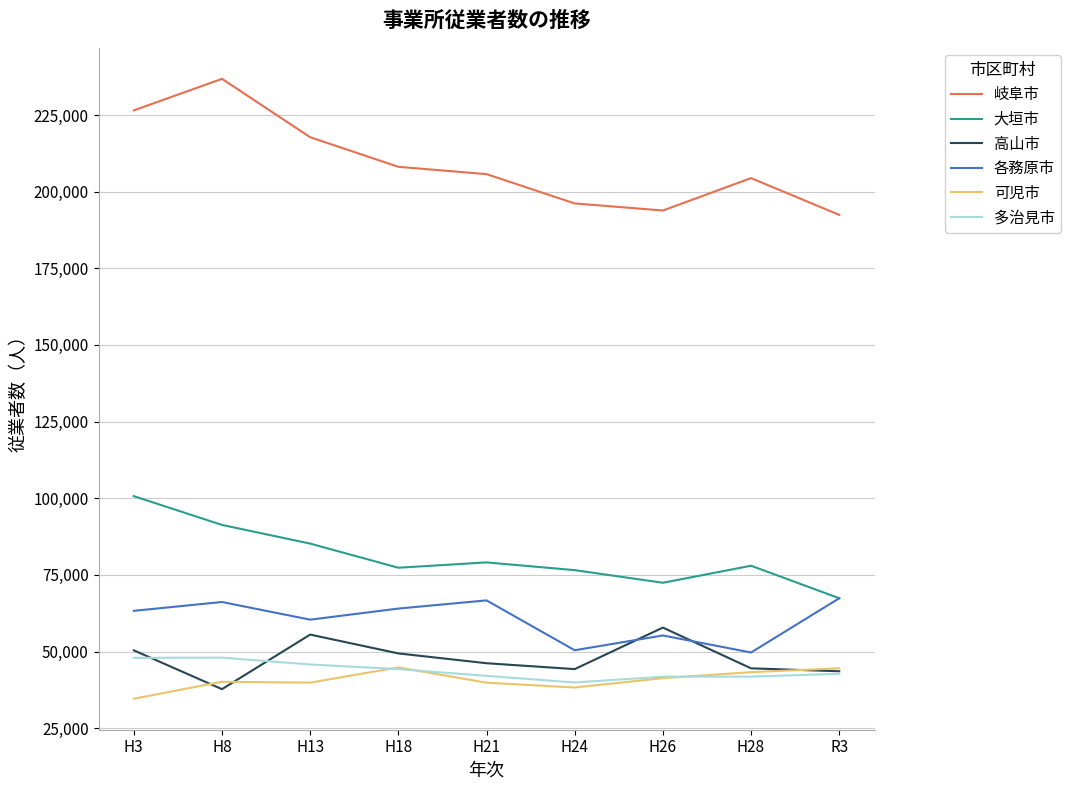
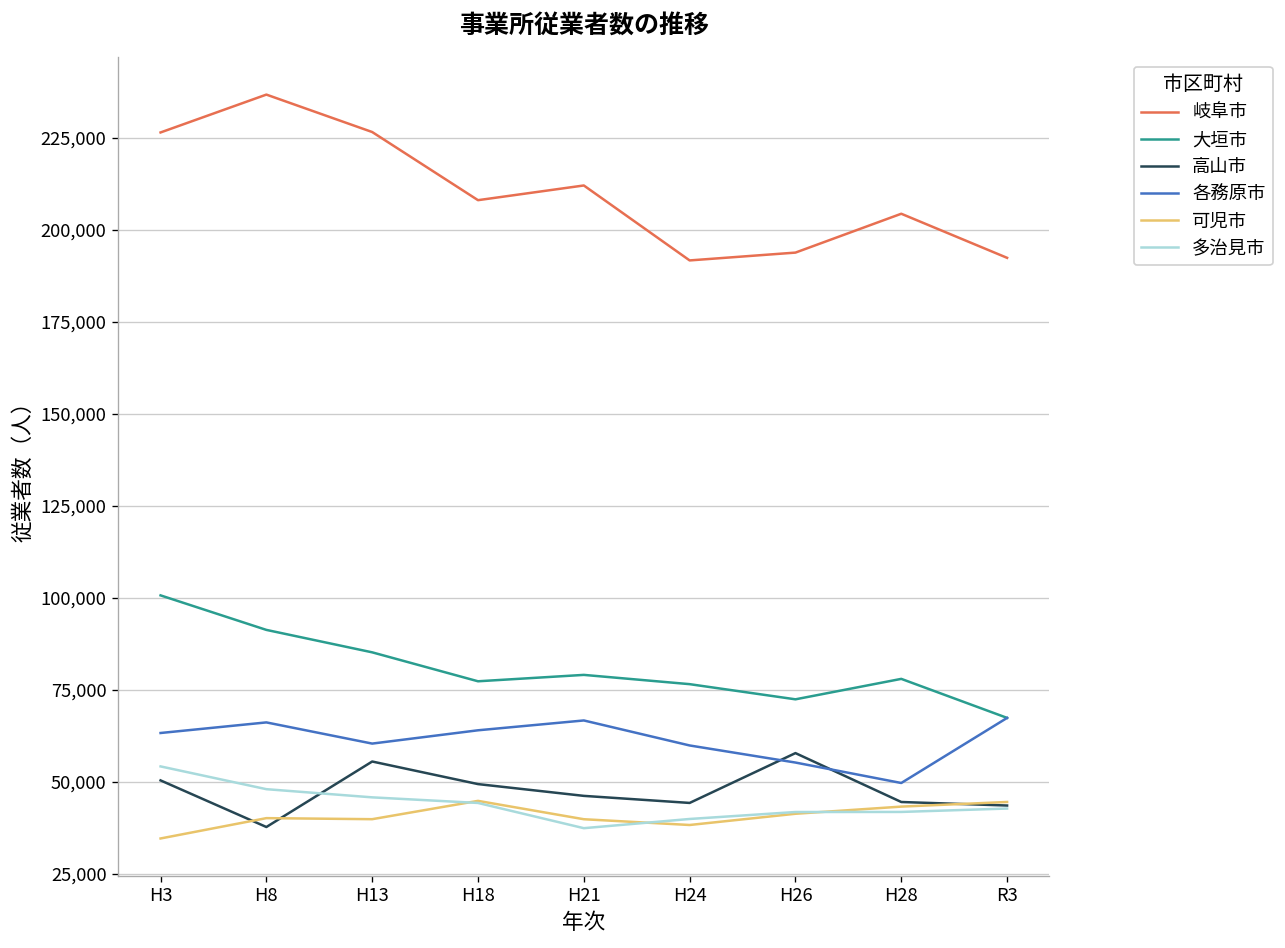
  {
    "岐阜市": {
      "H3": "227,000",
      "H8": "237,000",
-     "H13": "218,000",
+     "H13": "227,000",
      "H18": "208,000",
-     "H21": "206,000",
-     "H24": "196,000",
+     "H21": "212,000",
+     "H24": "192,000",
      "H26": "194,000",
      "H28": "204,000",
      "R3": "192,000"
    },
    "大垣市": {
      "H3": "101,000",
      "H8": "91,000",
      "H13": "85,000",
      "H18": "77,000",
      "H21": "79,000",
      "H24": "77,000",
      "H26": "72,000",
      "H28": "78,000"
    },
    "高山市": {
      "H3": "50,000",
      "H8": "38,000",
      "H13": "56,000",
      "H18": "49,000",
      "H21": "46,000",
      "H24": "44,000",
      "H26": "58,000",
      "H28": "45,000"
    },
    "各務原市": {
      "H3": "63,000",
      "H8": "66,000",
      "H13": "60,000",
      "H18": "64,000",
      "H21": "67,000",
-     "H24": "50,000",
+     "H24": "60,000",
      "H26": "55,000",
      "H28": "50,000"
    },
    "可児市": {
      "H3": "35,000",
      "H8": "40,000",
      "H13": "40,000",
      "H21": "40,000",
      "H24": "38,000",
      "H28": "43,000",
      "R3": "45,000"
    },
    "多治見市": {
-     "H3": "48,000",
+     "H3": "54,000",
      "H8": "48,000",
      "H13": "46,000",
-     "H21": "42,000",
+     "H21": "37,000",
      "H24": "40,000",
      "H28": "42,000"
    }
  }
